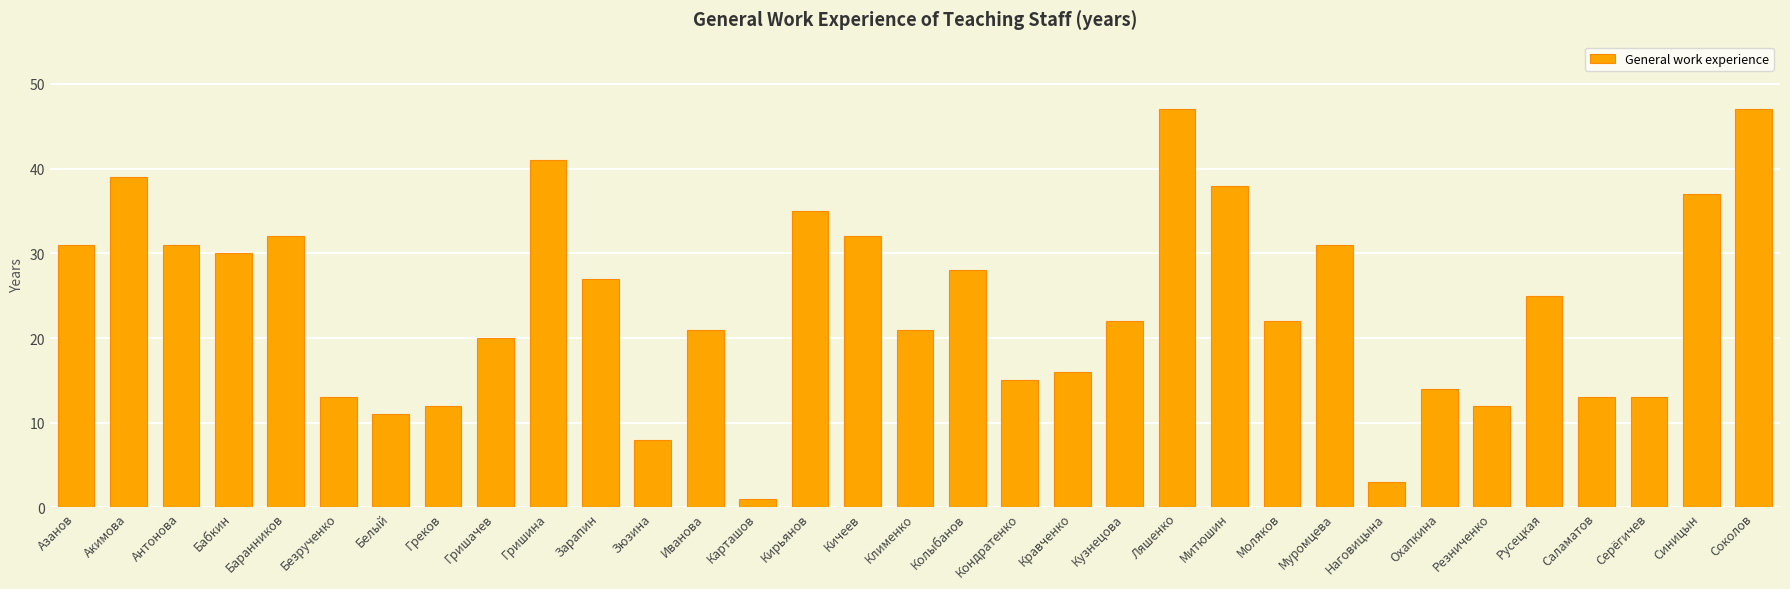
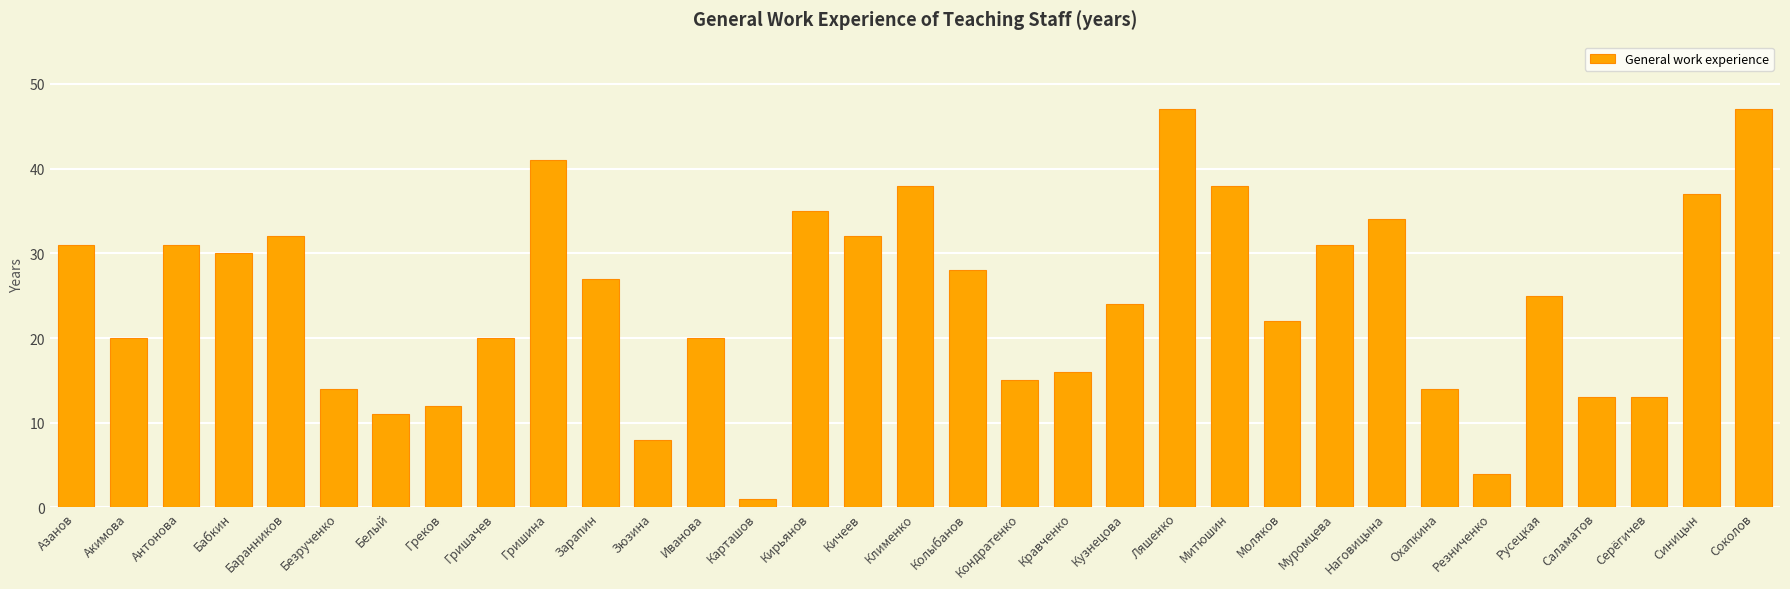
  {
    "Азанов": 31,
-   "Акимова": 39,
+   "Акимова": 20,
    "Антонова": 31,
    "Бабкин": 30,
    "Баранников": 32,
-   "Безрученко": 13,
+   "Безрученко": 14,
    "Белый": 11,
    "Греков": 12,
    "Гришачев": 20,
    "Гришина": 41,
    "Зарапин": 27,
    "Зюзина": 8,
-   "Иванова": 21,
+   "Иванова": 20,
    "Карташов": 1,
    "Кирьянов": 35,
    "Кичеев": 32,
-   "Клименко": 21,
+   "Клименко": 38,
    "Колыбанов": 28,
    "Кондратенко": 15,
    "Кравченко": 16,
-   "Кузнецова": 22,
+   "Кузнецова": 24,
    "Ляшенко": 47,
    "Митюшин": 38,
    "Моляков": 22,
    "Муромцева": 31,
-   "Наговицына": 3,
+   "Наговицына": 34,
    "Охапкина": 14,
-   "Резниченко": 12,
+   "Резниченко": 4,
    "Русецкая": 25,
    "Саламатов": 13,
    "Серёгичев": 13,
    "Синицын": 37,
    "Соколов": 47
  }
